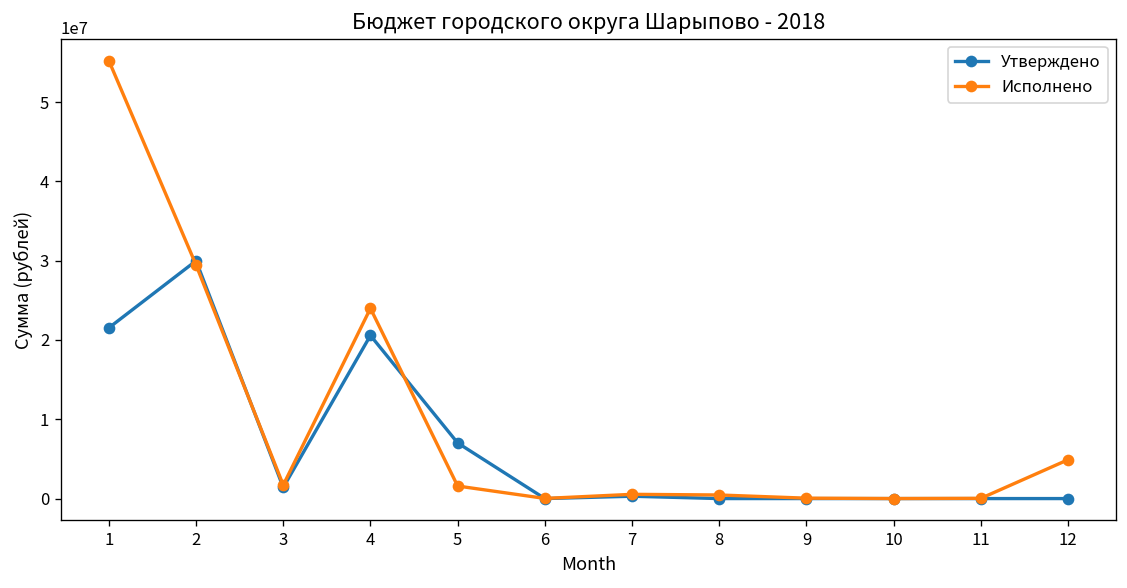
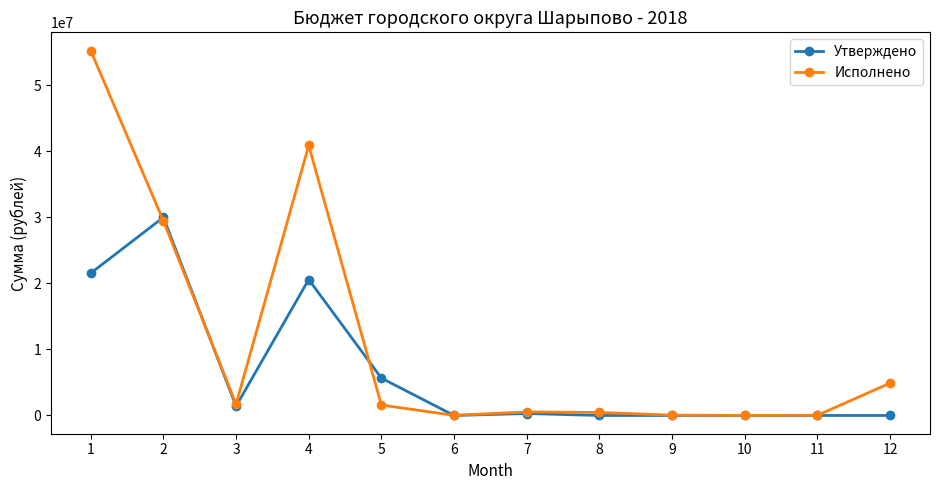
  {
    "Утверждено": {
      "1": 22000000,
      "2": 30000000,
      "4": 21000000,
-     "5": 7000000,
+     "5": 6000000,
      "8": 0,
      "12": 0
    },
    "Исполнено": {
      "1": 55000000,
      "2": 29000000,
-     "4": 24000000,
+     "4": 41000000,
      "5": 2000000,
      "8": 0,
      "12": 5000000
    }
  }
